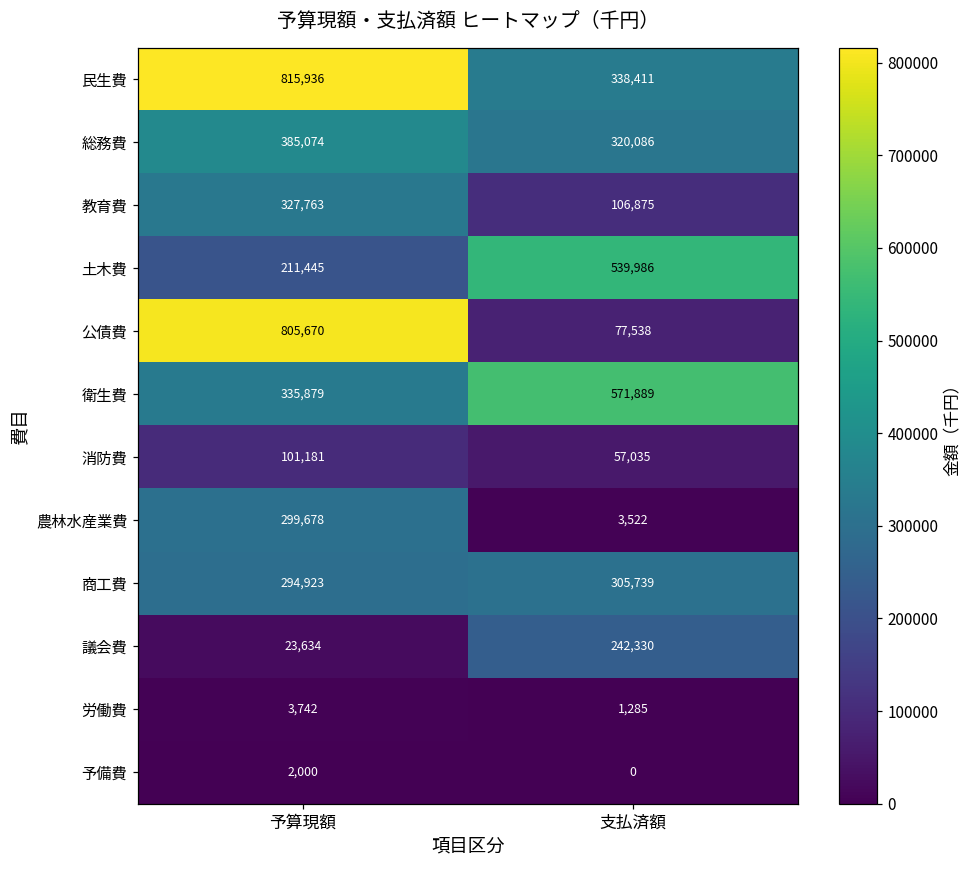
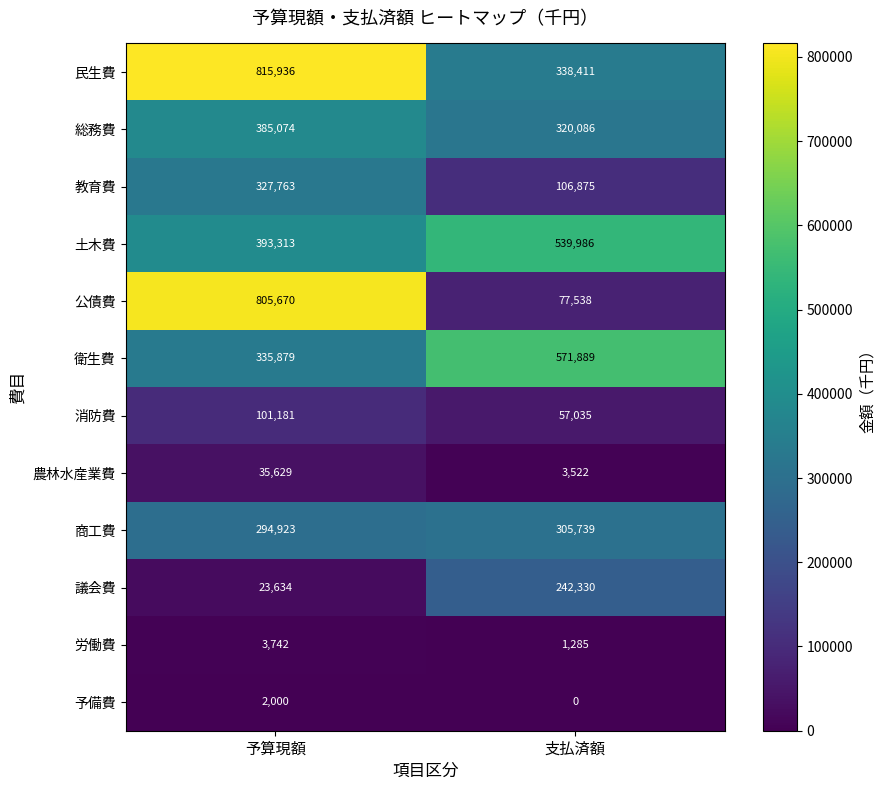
  {
    "民生費": {
      "予算現額": "815,936",
      "支払済額": "338,411"
    },
    "総務費": {
      "予算現額": "385,074",
      "支払済額": "320,086"
    },
    "教育費": {
      "予算現額": "327,763",
      "支払済額": "106,875"
    },
    "土木費": {
-     "予算現額": "211,445",
+     "予算現額": "393,313",
      "支払済額": "539,986"
    },
    "公債費": {
      "予算現額": "805,670",
      "支払済額": "77,538"
    },
    "衛生費": {
      "予算現額": "335,879",
      "支払済額": "571,889"
    },
    "消防費": {
      "予算現額": "101,181",
      "支払済額": "57,035"
    },
    "農林水産業費": {
-     "予算現額": "299,678",
+     "予算現額": "35,629",
      "支払済額": "3,522"
    },
    "商工費": {
      "予算現額": "294,923",
      "支払済額": "305,739"
    },
    "議会費": {
      "予算現額": "23,634",
      "支払済額": "242,330"
    },
    "労働費": {
      "予算現額": "3,742",
      "支払済額": "1,285"
    },
    "予備費": {
      "予算現額": "2,000",
      "支払済額": "0"
    }
  }
